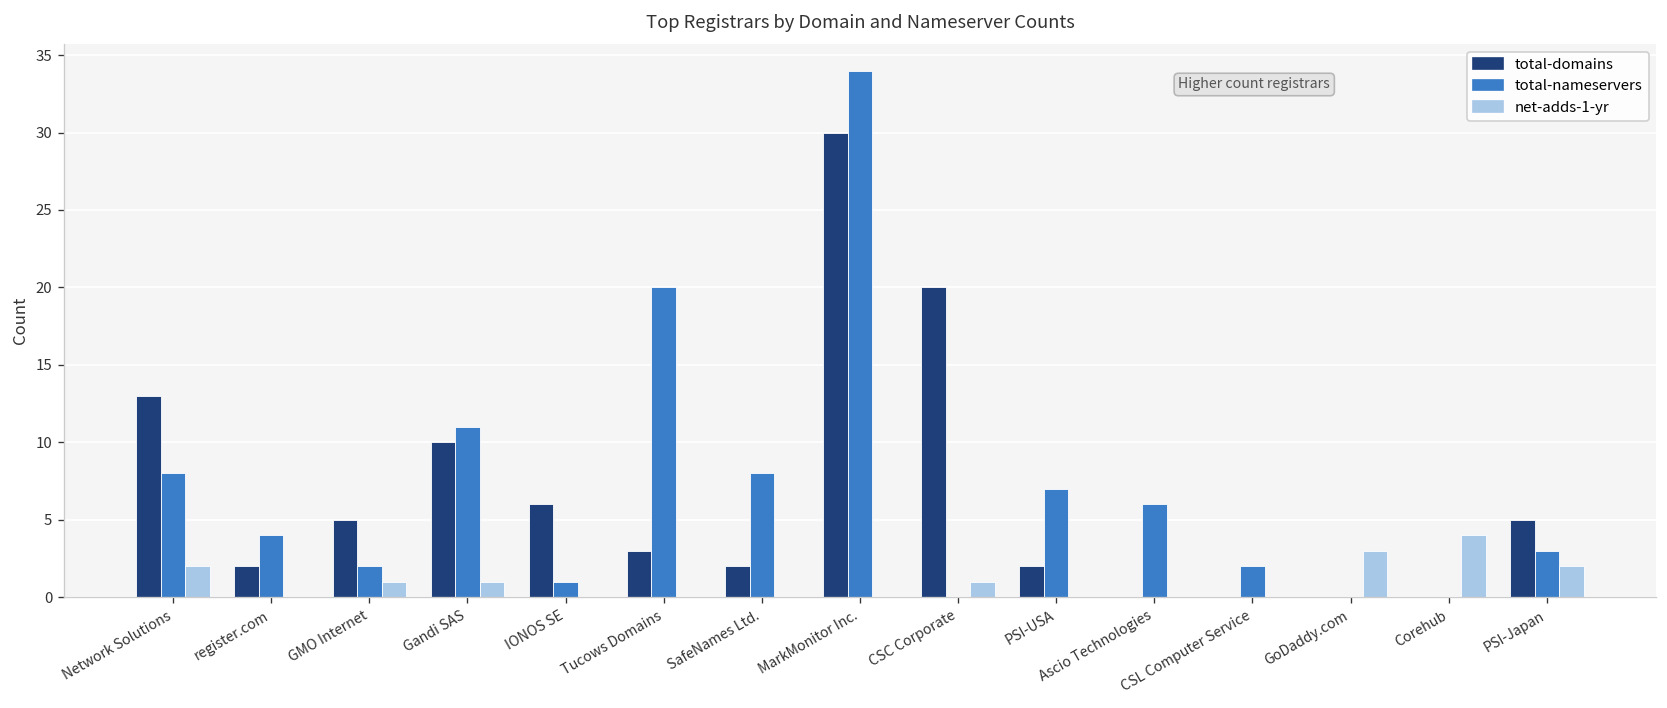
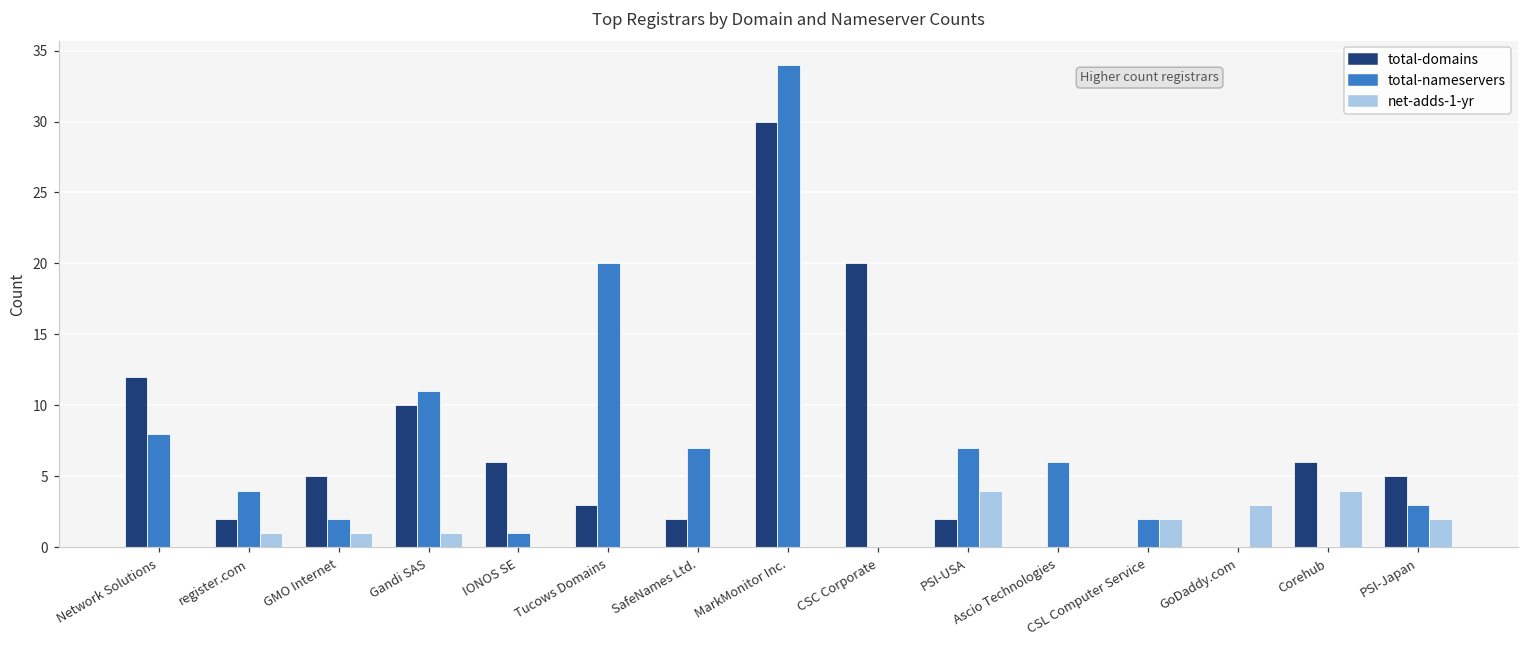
  {
    "total-domains": {
-     "Network Solutions": 13,
+     "Network Solutions": 12,
      "register.com": 2,
      "GMO Internet": 5,
      "Gandi SAS": 10,
      "IONOS SE": 6,
      "Tucows Domains": 3,
      "SafeNames Ltd.": 2,
      "MarkMonitor Inc.": 30,
      "CSC Corporate": 20,
      "PSI-USA": 2,
      "Ascio Technologies": 0,
      "CSL Computer Service": 0,
      "GoDaddy.com": 0,
-     "Corehub": 0,
+     "Corehub": 6,
      "PSI-Japan": 5
    },
    "total-nameservers": {
      "Network Solutions": 8,
      "register.com": 4,
      "GMO Internet": 2,
      "Gandi SAS": 11,
      "IONOS SE": 1,
      "Tucows Domains": 20,
-     "SafeNames Ltd.": 8,
+     "SafeNames Ltd.": 7,
      "MarkMonitor Inc.": 34,
      "CSC Corporate": 0,
      "PSI-USA": 7,
      "Ascio Technologies": 6,
      "CSL Computer Service": 2,
      "GoDaddy.com": 0,
      "Corehub": 0,
      "PSI-Japan": 3
    },
    "net-adds-1-yr": {
-     "Network Solutions": 2,
-     "register.com": 0,
+     "Network Solutions": 0,
+     "register.com": 1,
      "GMO Internet": 1,
      "Gandi SAS": 1,
      "IONOS SE": 0,
      "Tucows Domains": 0,
      "SafeNames Ltd.": 0,
      "MarkMonitor Inc.": 0,
-     "CSC Corporate": 1,
-     "PSI-USA": 0,
+     "CSC Corporate": 0,
+     "PSI-USA": 4,
      "Ascio Technologies": 0,
-     "CSL Computer Service": 0,
+     "CSL Computer Service": 2,
      "GoDaddy.com": 3,
      "Corehub": 4,
      "PSI-Japan": 2
    }
  }
